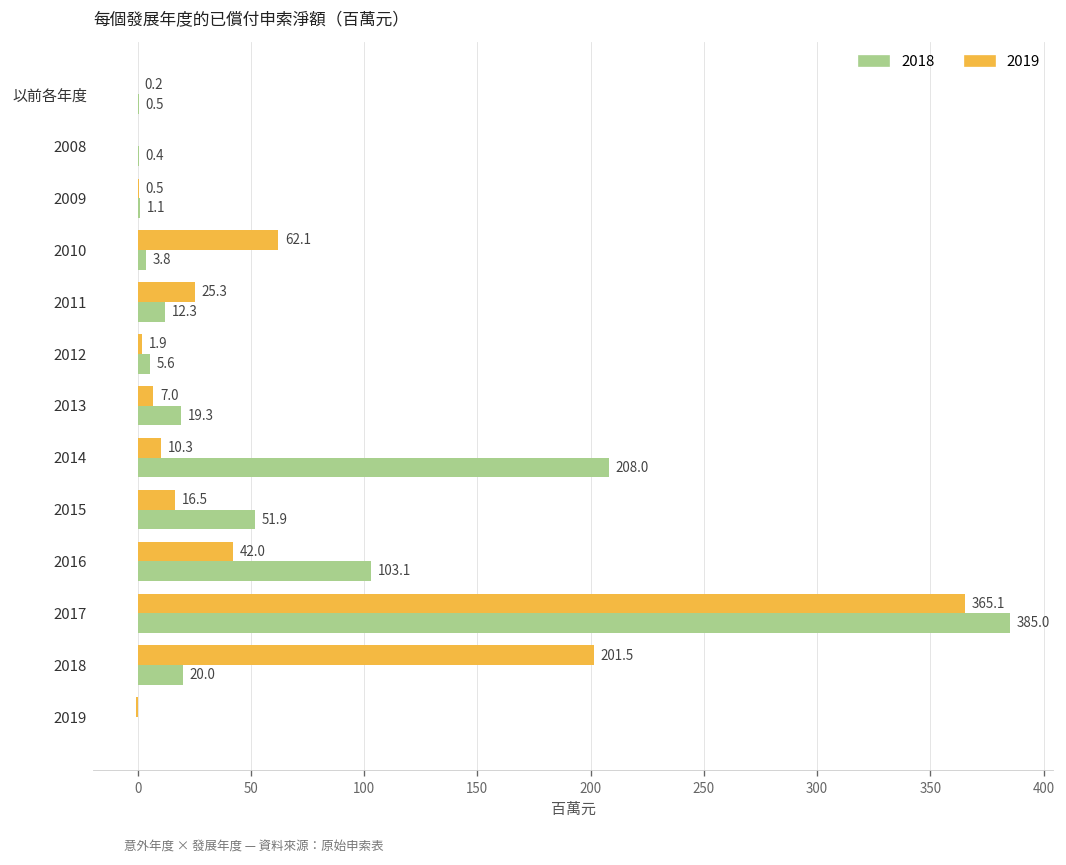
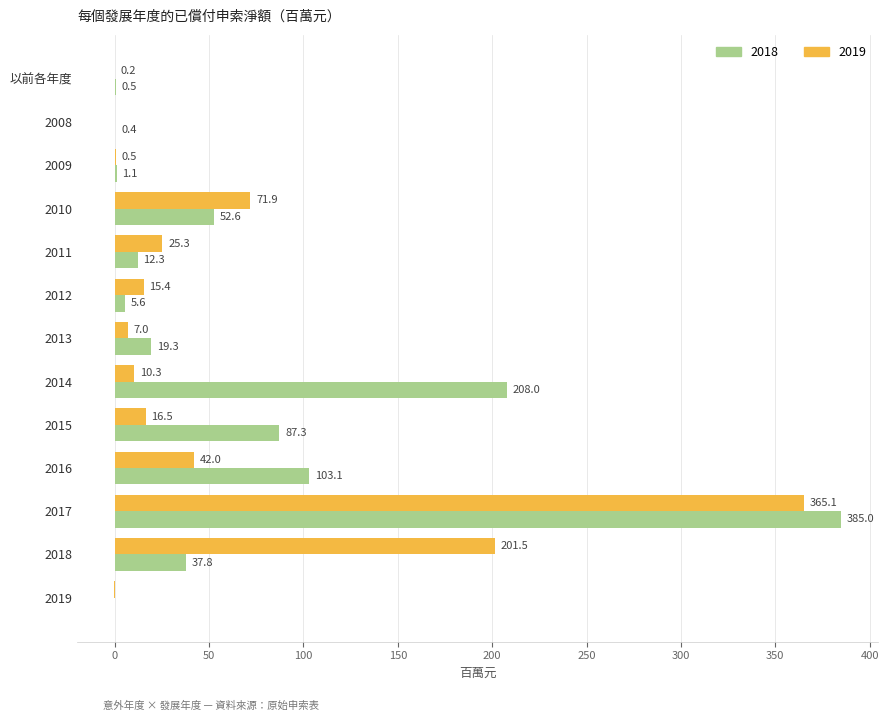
  {
    "2018": {
      "以前各年度": 0.5,
      "2008": 0.4,
      "2009": 1.1,
-     "2010": 3.8,
+     "2010": 52.6,
      "2011": 12.3,
      "2012": 5.6,
      "2013": 19.3,
      "2014": 208.0,
-     "2015": 51.9,
+     "2015": 87.3,
      "2016": 103.1,
      "2017": 385.0,
-     "2018": 20.0
+     "2018": 37.8
    },
    "2019": {
      "以前各年度": 0.2,
      "2009": 0.5,
-     "2010": 62.1,
+     "2010": 71.9,
      "2011": 25.3,
-     "2012": 1.9,
+     "2012": 15.4,
      "2013": 7.0,
      "2014": 10.3,
      "2015": 16.5,
      "2016": 42.0,
      "2017": 365.1,
      "2018": 201.5
    }
  }
